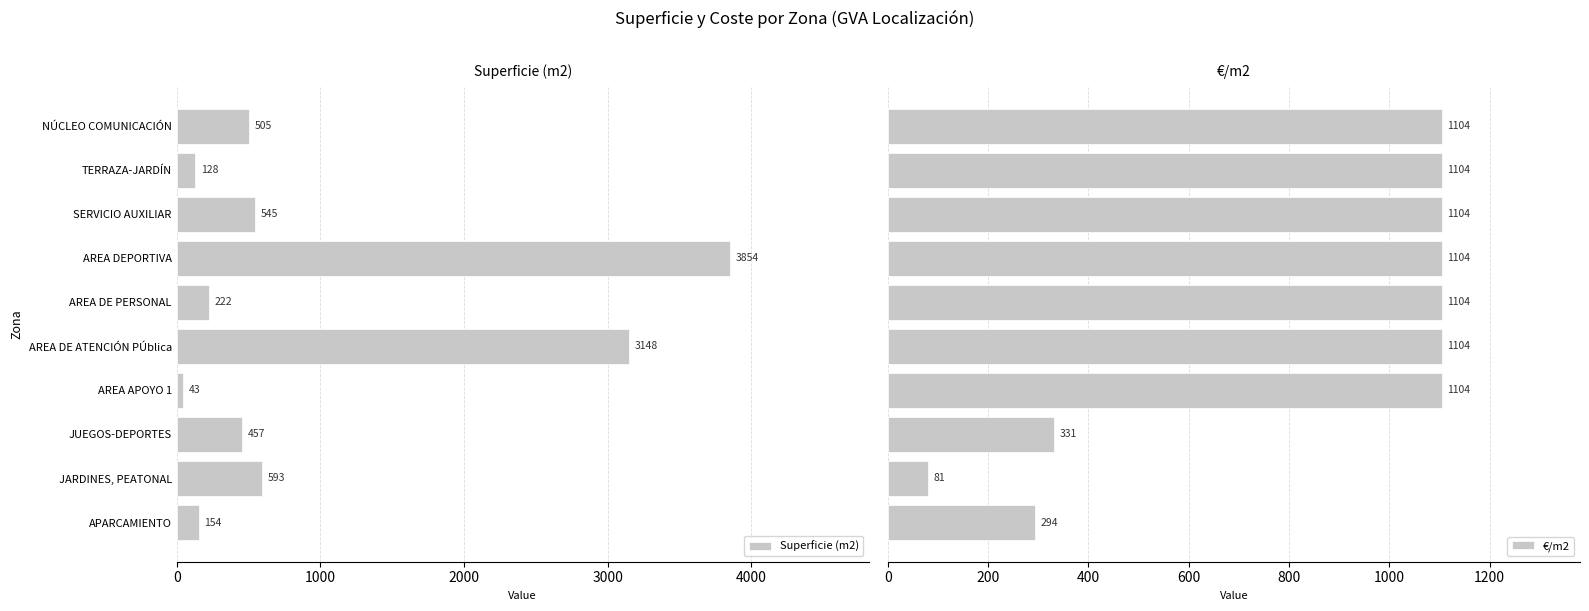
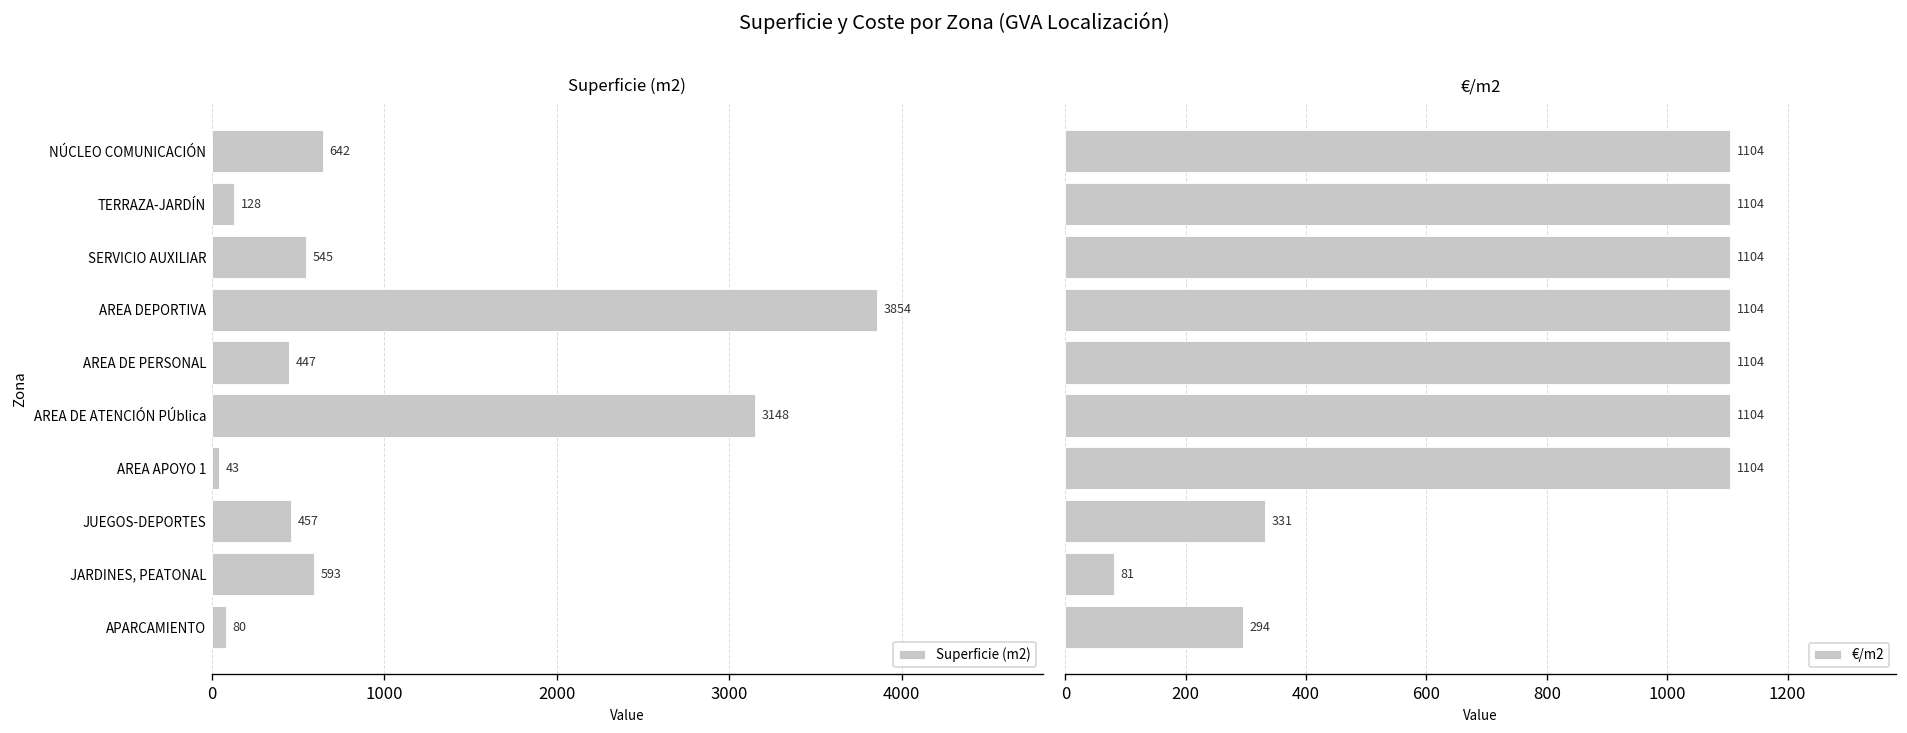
  {
    "Superficie (m2)": {
-     "NÚCLEO COMUNICACIÓN": 505,
+     "NÚCLEO COMUNICACIÓN": 642,
      "TERRAZA-JARDÍN": 128,
      "SERVICIO AUXILIAR": 545,
      "AREA DEPORTIVA": 3854,
-     "AREA DE PERSONAL": 222,
+     "AREA DE PERSONAL": 447,
      "AREA DE ATENCIÓN PÚblica": 3148,
      "AREA APOYO 1": 43,
      "JUEGOS-DEPORTES": 457,
      "JARDINES, PEATONAL": 593,
-     "APARCAMIENTO": 154
+     "APARCAMIENTO": 80
    }
  }
